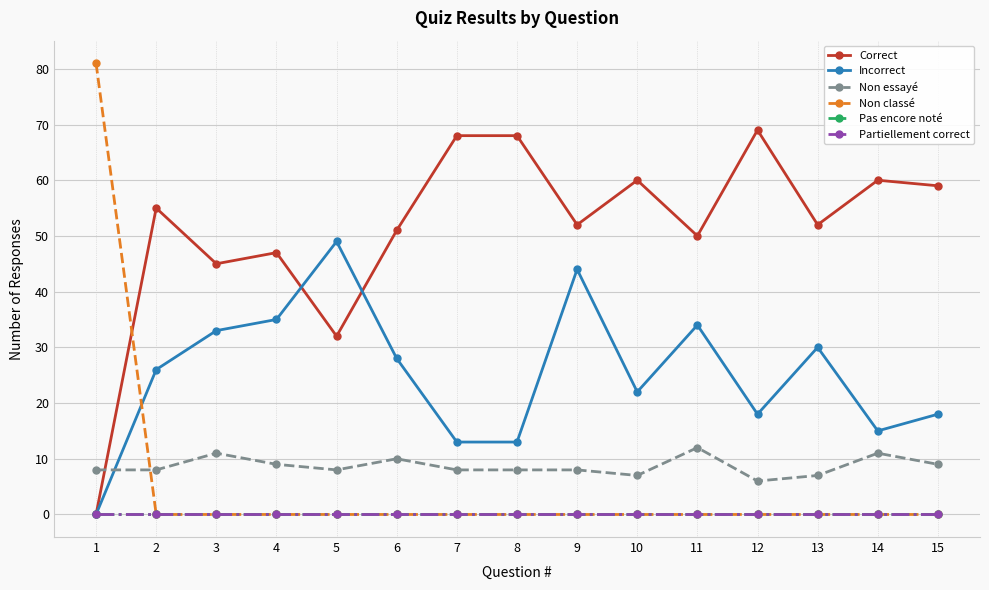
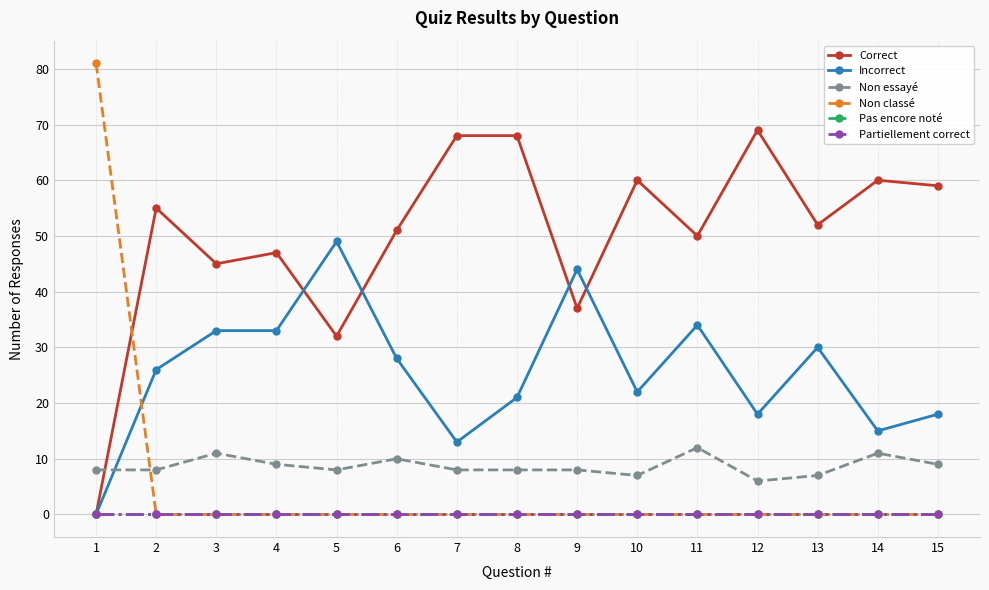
  {
    "Correct": {
      "2": 55,
      "3": 45,
      "4": 47,
      "5": 32,
      "6": 51,
      "7": 68,
      "8": 68,
-     "9": 52,
+     "9": 37,
      "10": 60,
      "11": 50,
      "12": 69,
      "13": 52,
      "14": 60,
      "15": 59
    },
    "Incorrect": {
      "2": 26,
      "3": 33,
-     "4": 35,
+     "4": 33,
      "5": 49,
      "6": 28,
      "7": 13,
-     "8": 13,
+     "8": 21,
      "9": 44,
      "10": 22,
      "11": 34,
      "12": 18,
      "13": 30,
      "14": 15,
      "15": 18
    },
    "Non essayé": {
      "1": 8,
      "2": 8,
      "3": 11,
      "4": 9,
      "5": 8,
      "6": 10,
      "7": 8,
      "8": 8,
      "9": 8,
      "10": 7,
      "11": 12,
      "12": 6,
      "13": 7,
      "14": 11,
      "15": 9
    },
    "Non classé": {
      "1": 81
    }
  }
